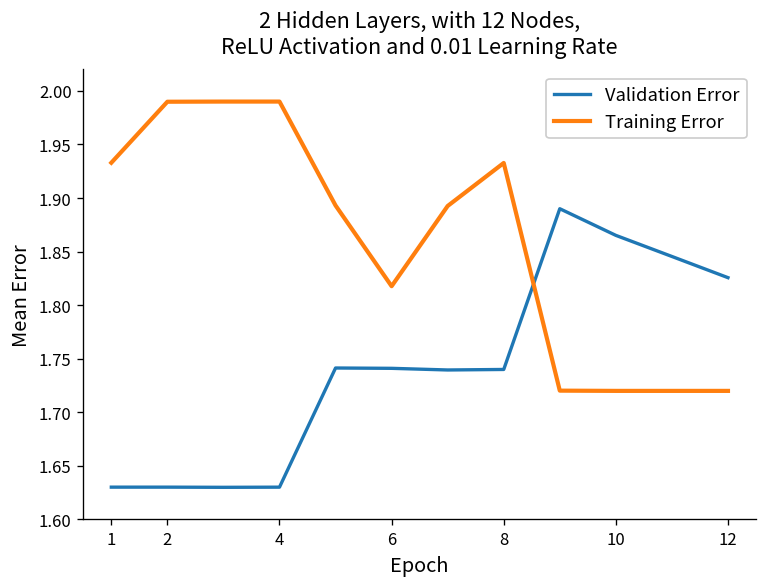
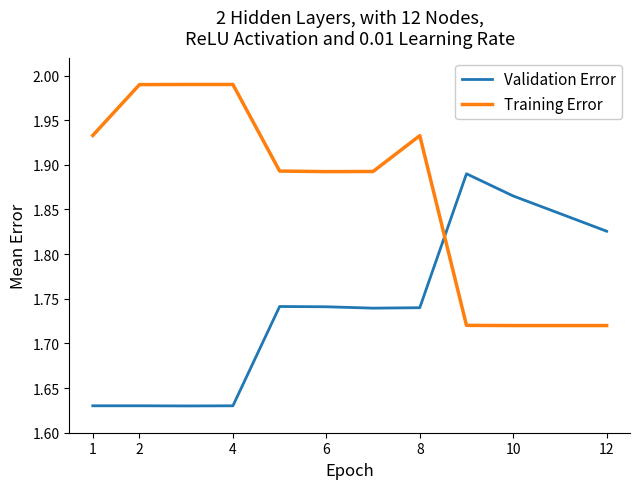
  {
    "Validation Error": {
      "1": 1.63,
      "2": 1.63,
      "4": 1.63,
      "6": 1.74,
      "8": 1.74,
      "10": 1.87,
      "12": 1.83
    },
    "Training Error": {
      "1": 1.93,
      "2": 1.99,
      "4": 1.99,
-     "6": 1.82,
+     "6": 1.89,
      "8": 1.93,
      "10": 1.72,
      "12": 1.72
    }
  }
